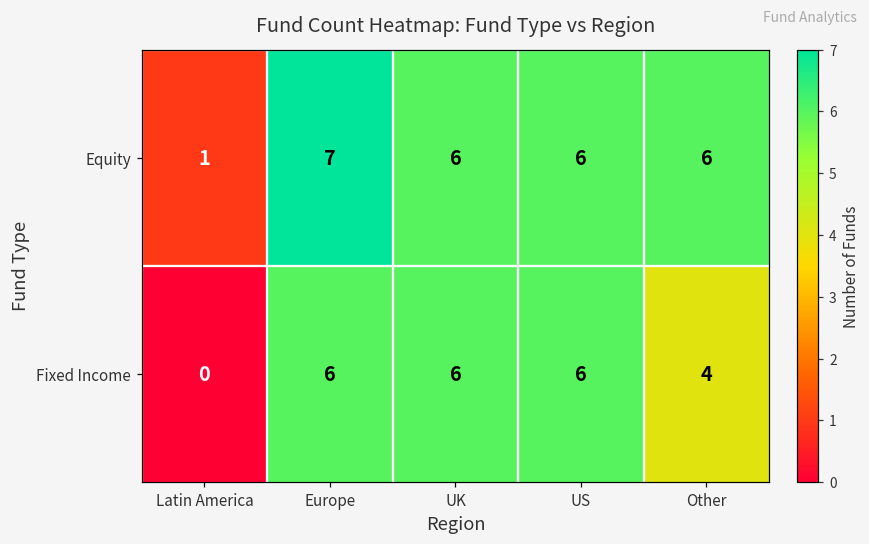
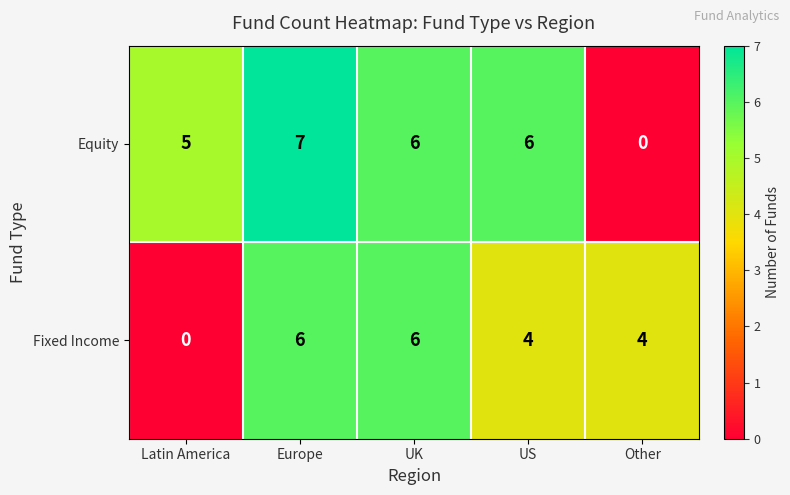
  {
    "Equity": {
-     "Latin America": 1,
+     "Latin America": 5,
      "Europe": 7,
      "UK": 6,
      "US": 6,
-     "Other": 6
+     "Other": 0
    },
    "Fixed Income": {
      "Latin America": 0,
      "Europe": 6,
      "UK": 6,
-     "US": 6,
+     "US": 4,
      "Other": 4
    }
  }
